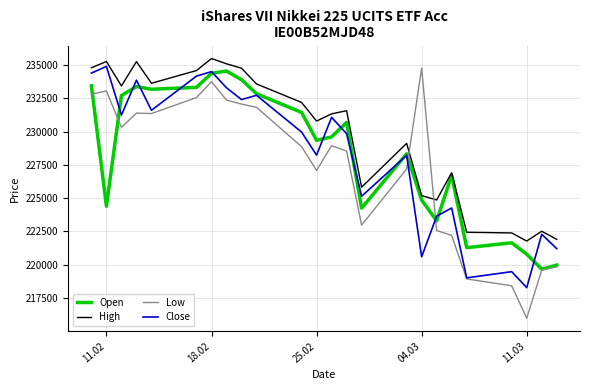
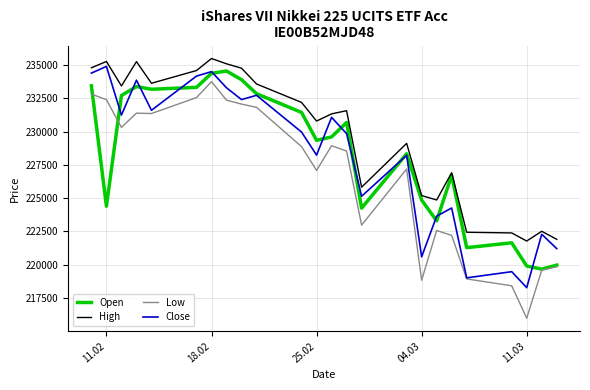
  {
    "Open": {
      "11.02": 224400,
      "25.02": 229300,
      "04.03": 224900,
-     "11.03": 220800
+     "11.03": 219900
    },
    "High": {
      "11.02": 235300,
      "18.02": 235500,
      "25.02": 230800,
      "04.03": 225200,
      "11.03": 221800
    },
    "Low": {
-     "11.02": 233000,
+     "11.02": 232400,
      "18.02": 233700,
      "25.02": 227100,
-     "04.03": 234800,
+     "04.03": 218800,
      "11.03": 216000
    },
    "Close": {
      "11.02": 234900,
      "25.02": 228200,
      "04.03": 220600,
      "11.03": 218300
    }
  }
